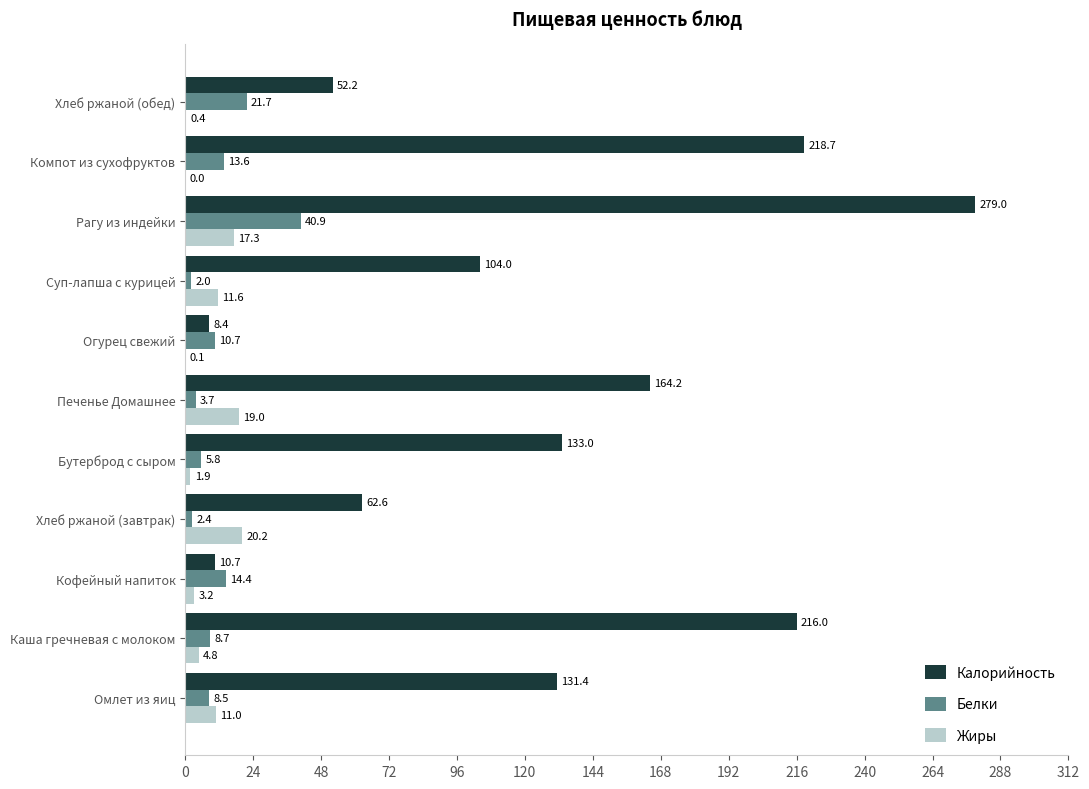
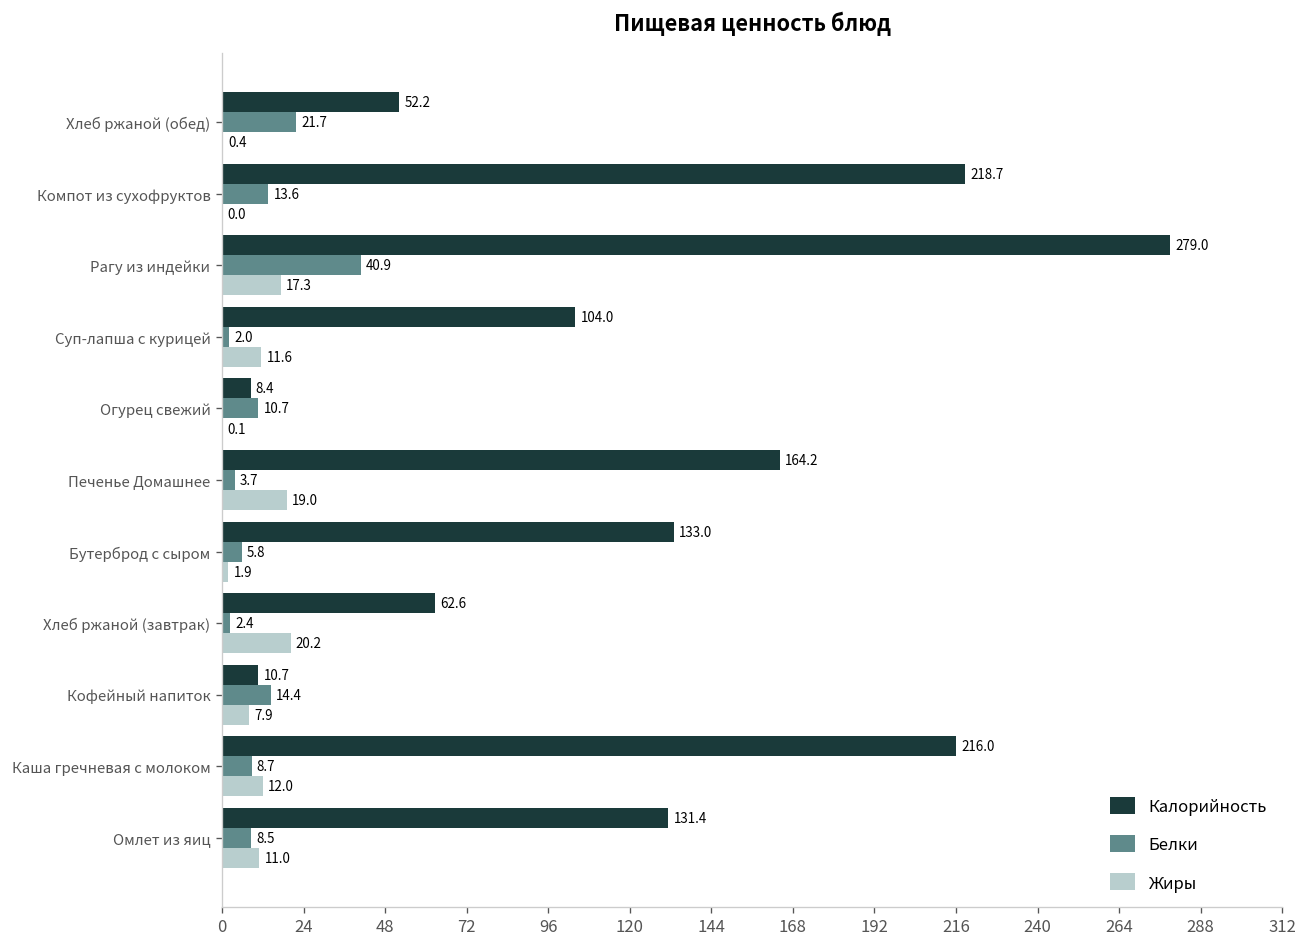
  {
    "Калорийность": {
      "Хлеб ржаной (обед)": 52.2,
      "Компот из сухофруктов": 218.7,
      "Рагу из индейки": 279.0,
      "Суп-лапша с курицей": 104.0,
      "Огурец свежий": 8.4,
      "Печенье Домашнее": 164.2,
      "Бутерброд с сыром": 133.0,
      "Хлеб ржаной (завтрак)": 62.6,
      "Кофейный напиток": 10.7,
      "Каша гречневая с молоком": 216.0,
      "Омлет из яиц": 131.4
    },
    "Белки": {
      "Хлеб ржаной (обед)": 21.7,
      "Компот из сухофруктов": 13.6,
      "Рагу из индейки": 40.9,
      "Суп-лапша с курицей": 2.0,
      "Огурец свежий": 10.7,
      "Печенье Домашнее": 3.7,
      "Бутерброд с сыром": 5.8,
      "Хлеб ржаной (завтрак)": 2.4,
      "Кофейный напиток": 14.4,
      "Каша гречневая с молоком": 8.7,
      "Омлет из яиц": 8.5
    },
    "Жиры": {
      "Хлеб ржаной (обед)": 0.4,
      "Компот из сухофруктов": 0.0,
      "Рагу из индейки": 17.3,
      "Суп-лапша с курицей": 11.6,
      "Огурец свежий": 0.1,
      "Печенье Домашнее": 19.0,
      "Бутерброд с сыром": 1.9,
      "Хлеб ржаной (завтрак)": 20.2,
-     "Кофейный напиток": 3.2,
-     "Каша гречневая с молоком": 4.8,
+     "Кофейный напиток": 7.9,
+     "Каша гречневая с молоком": 12.0,
      "Омлет из яиц": 11.0
    }
  }
